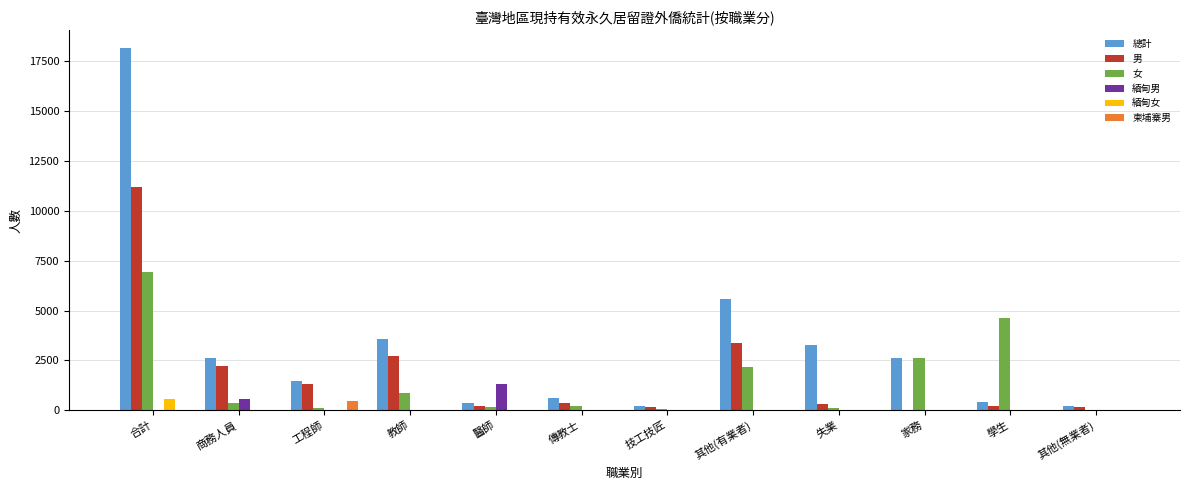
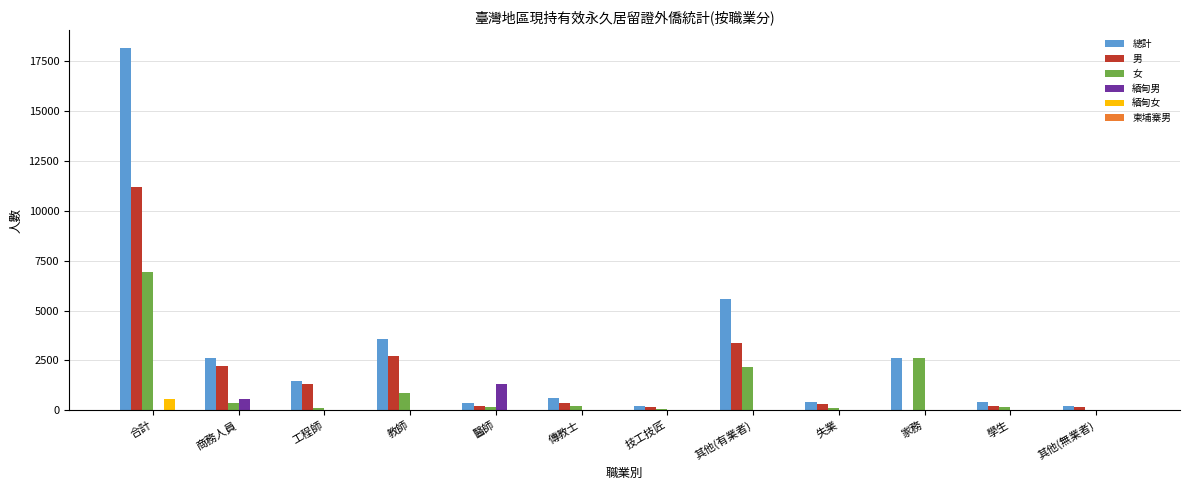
  {
    "總計": {
      "合計": 18200,
      "商務人員": 2600,
      "工程師": 1500,
      "教師": 3600,
      "醫師": 400,
      "傳教士": 600,
      "技工技匠": 200,
      "其他(有業者)": 5600,
-     "失業": 3300,
+     "失業": 400,
      "家務": 2600,
      "學生": 400,
      "其他(無業者)": 200
    },
    "男": {
      "合計": 11200,
      "商務人員": 2200,
      "工程師": 1300,
      "教師": 2700,
      "醫師": 200,
      "傳教士": 400,
      "技工技匠": 200,
      "其他(有業者)": 3400,
      "失業": 300,
      "家務": 0,
      "學生": 200,
      "其他(無業者)": 200
    },
    "女": {
      "合計": 6900,
      "商務人員": 400,
      "工程師": 100,
      "教師": 900,
      "醫師": 100,
      "傳教士": 200,
      "其他(有業者)": 2200,
      "家務": 2600,
-     "學生": 4600
+     "學生": 200
    },
    "緬甸男": {
      "商務人員": 500,
      "教師": 0,
      "醫師": 1300,
      "失業": 0,
      "家務": 0
    },
    "緬甸女": {
      "合計": 600,
      "商務人員": 0,
      "工程師": 0,
      "教師": 0,
      "傳教士": 0,
      "技工技匠": 0,
      "學生": 0
    },
    "柬埔寨男": {
      "商務人員": 0,
-     "工程師": 500,
+     "工程師": 0,
      "教師": 0,
      "醫師": 0,
      "傳教士": 0,
      "技工技匠": 0,
      "失業": 0,
      "家務": 0,
      "其他(無業者)": 0
    }
  }
